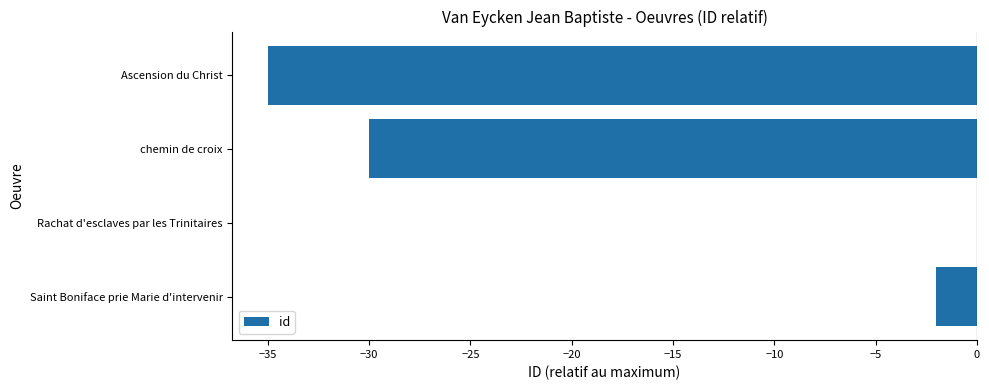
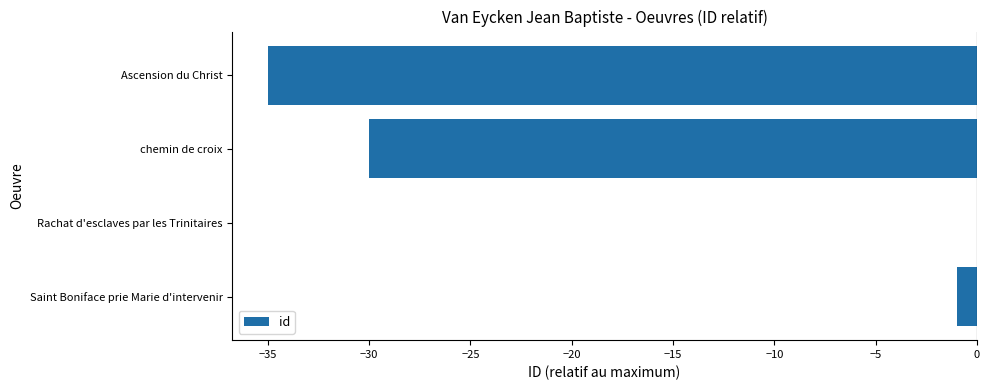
  {
    "Ascension du Christ": -35.0,
    "chemin de croix": -30.0,
    "Rachat d'esclaves par les Trinitaires": 0.0,
-   "Saint Boniface prie Marie d'intervenir": -2.0
+   "Saint Boniface prie Marie d'intervenir": -1.0
  }
